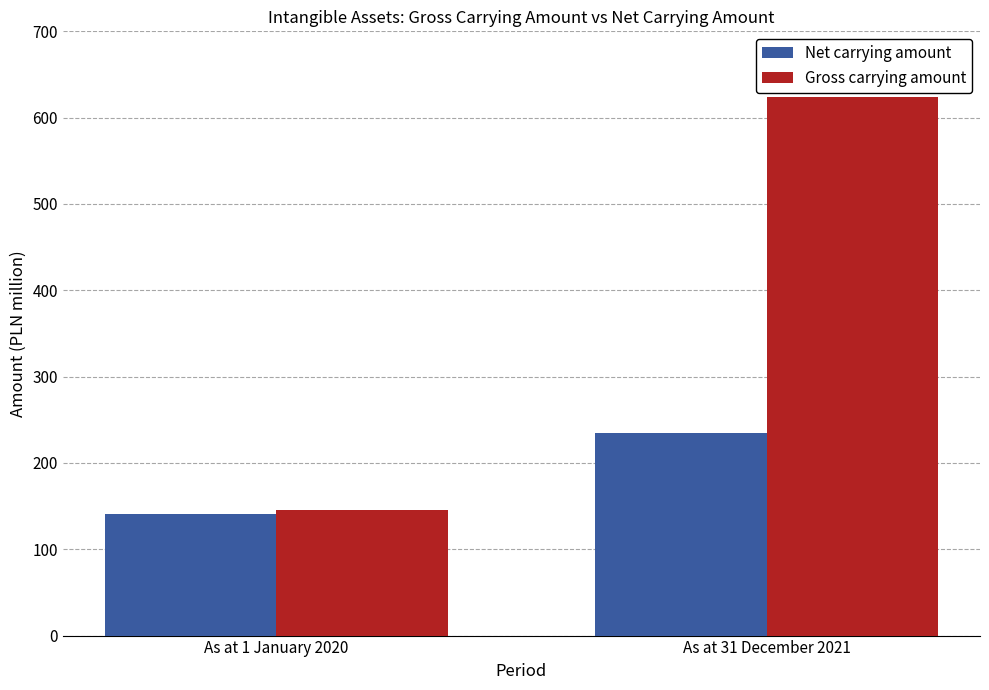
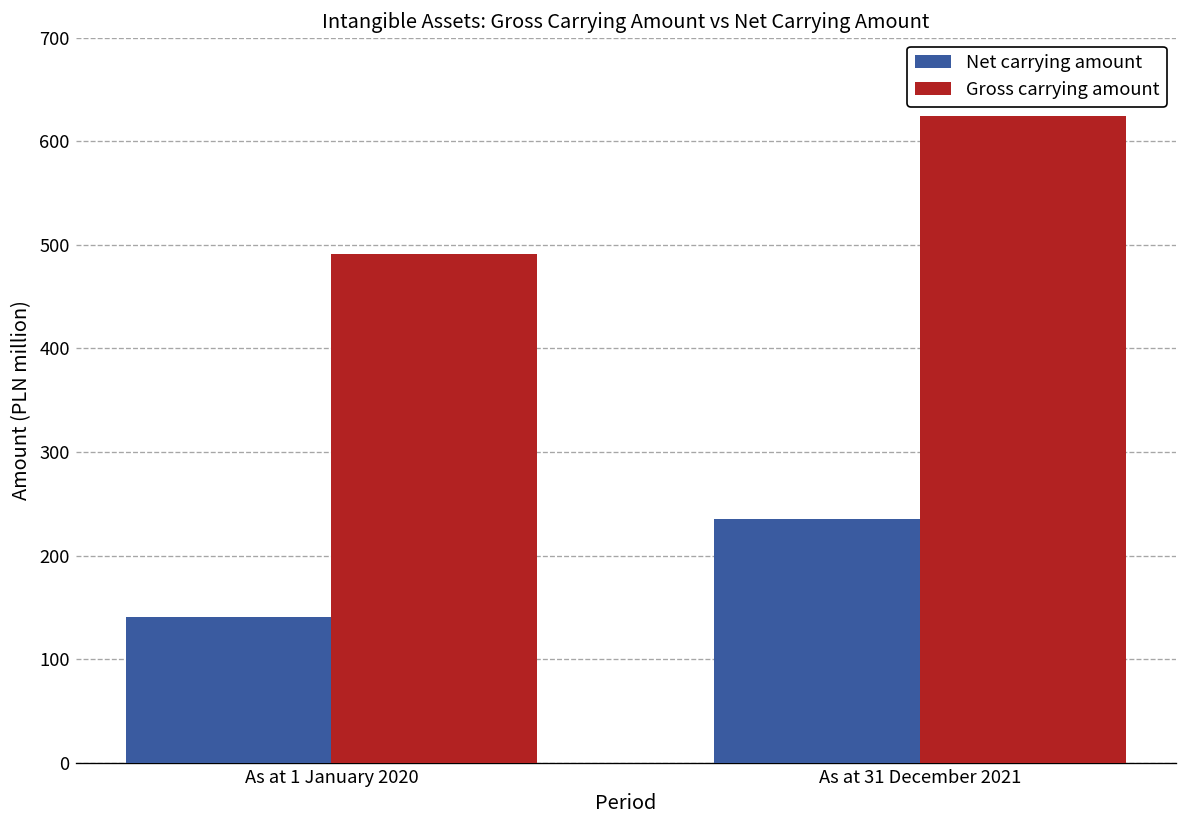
  {
    "Net carrying amount": {
      "As at 1 January 2020": 140,
      "As at 31 December 2021": 240
    },
    "Gross carrying amount": {
-     "As at 1 January 2020": 150,
+     "As at 1 January 2020": 490,
      "As at 31 December 2021": 620
    }
  }
